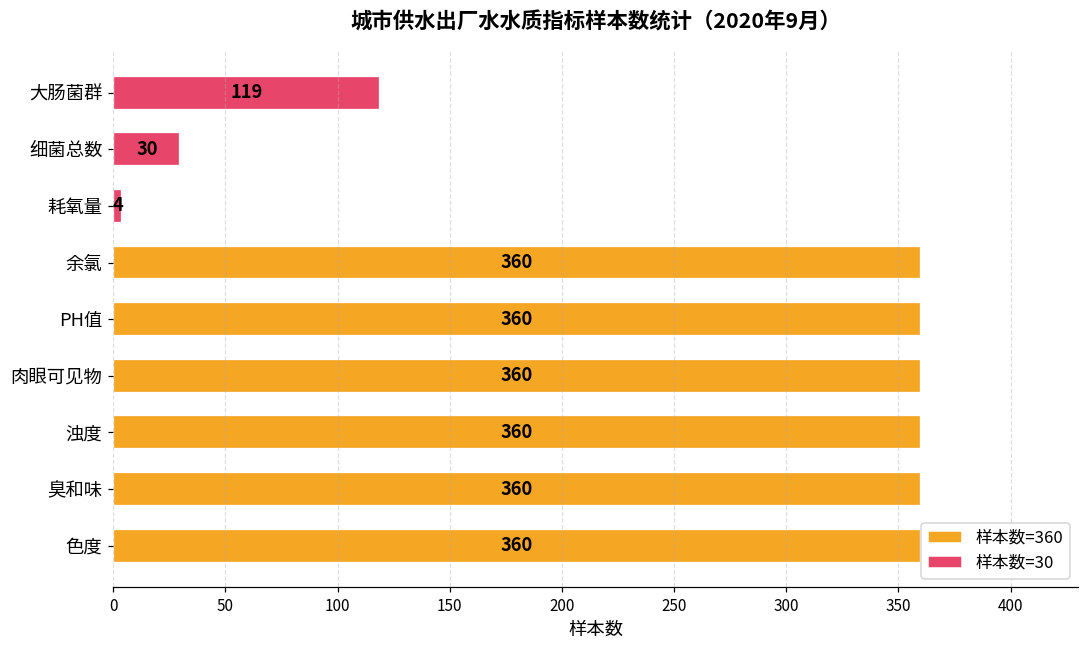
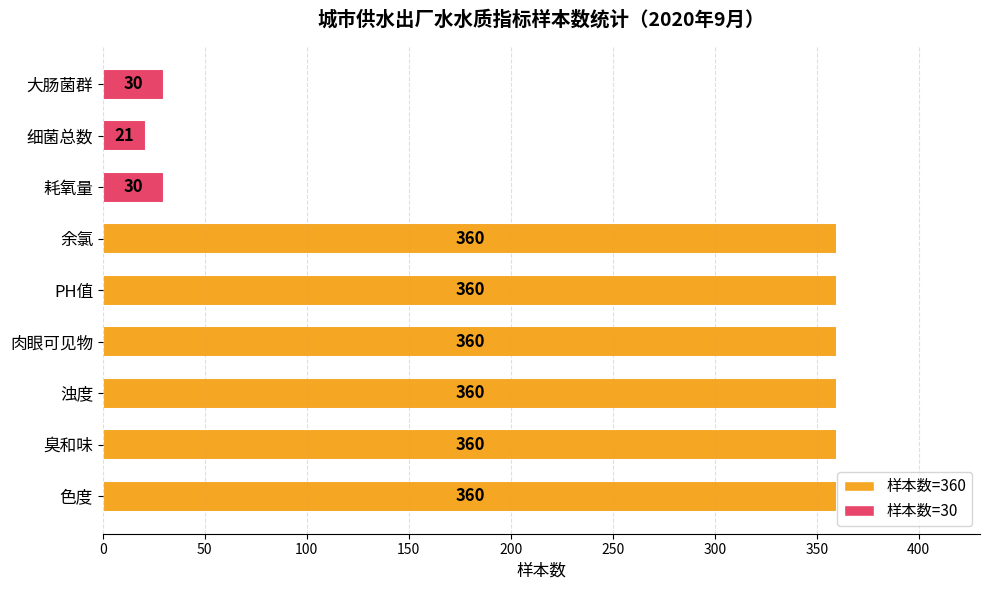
  {
-   "大肠菌群": 119,
-   "细菌总数": 30,
-   "耗氧量": 4,
+   "大肠菌群": 30,
+   "细菌总数": 21,
+   "耗氧量": 30,
    "余氯": 360,
    "PH值": 360,
    "肉眼可见物": 360,
    "浊度": 360,
    "臭和味": 360,
    "色度": 360
  }
